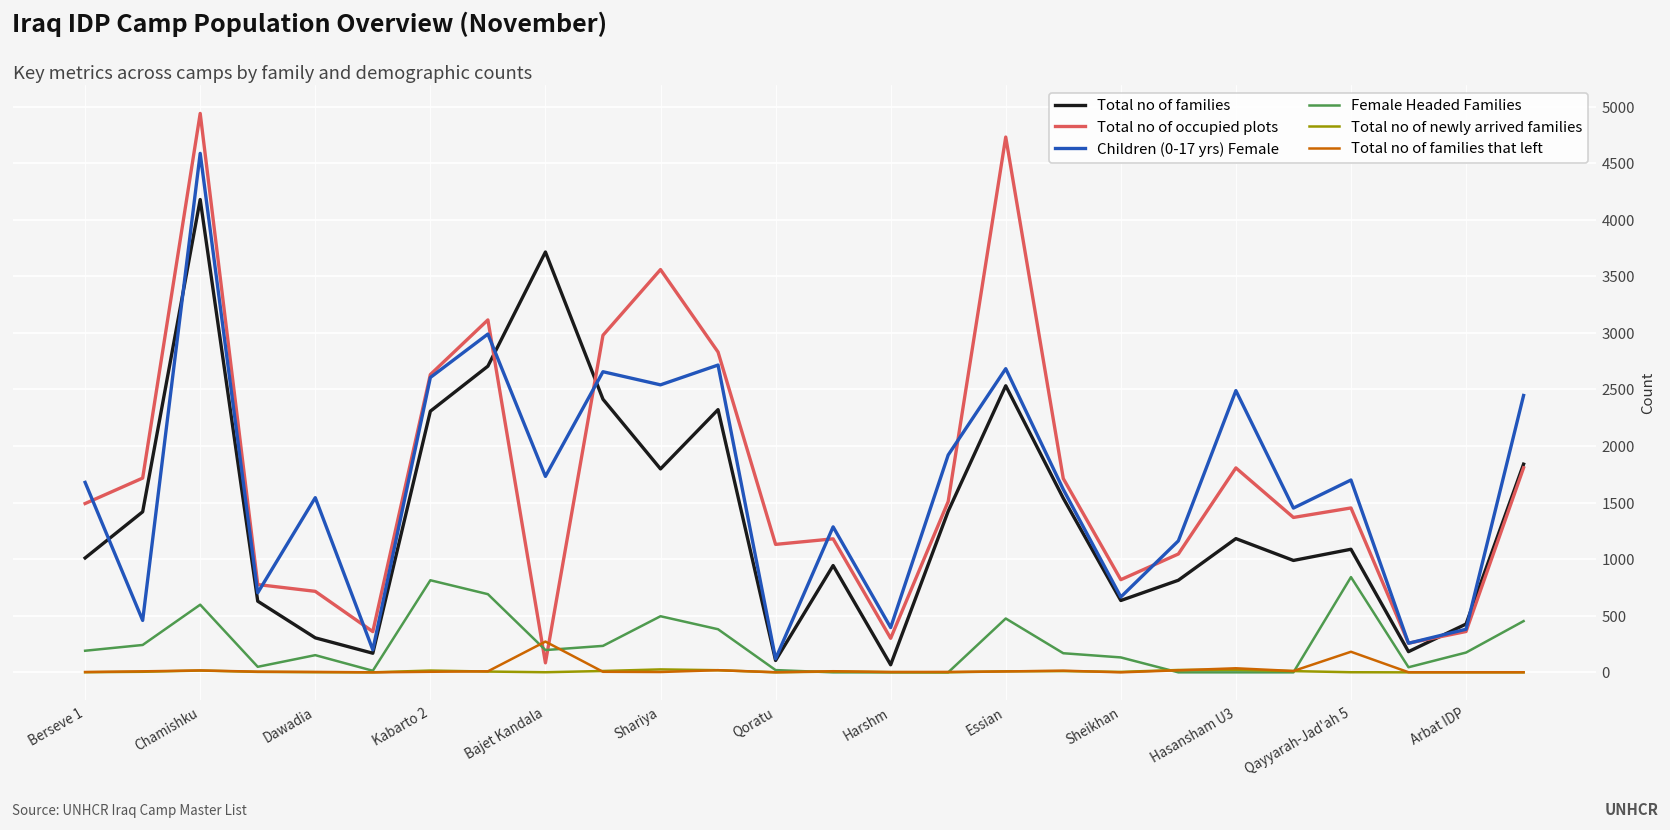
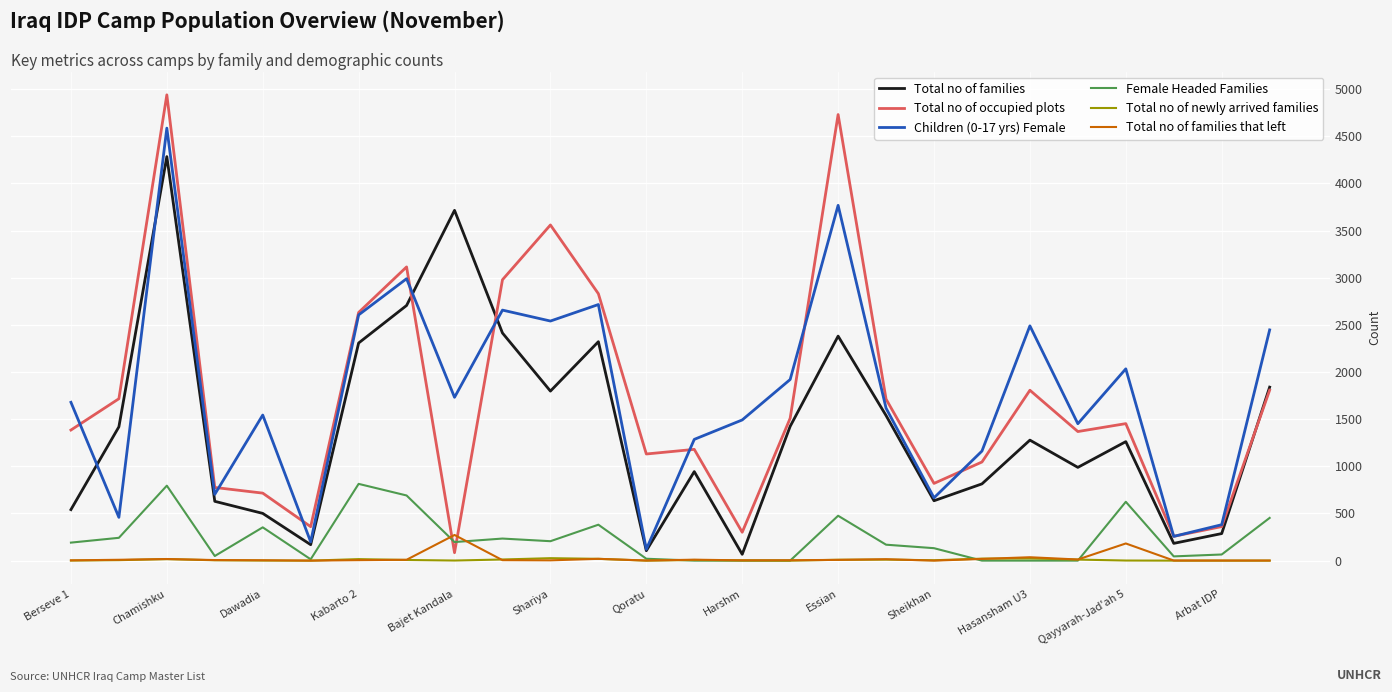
  {
    "Total no of families": {
-     "Berseve 1": 1000,
-     "Chamishku": 4200,
-     "Dawadia": 300,
+     "Berseve 1": 500,
+     "Chamishku": 4300,
+     "Dawadia": 500,
      "Kabarto 2": 2300,
      "Bajet Kandala": 3700,
      "Shariya": 1800,
      "Harshm": 100,
-     "Essian": 2500,
+     "Essian": 2400,
      "Sheikhan": 600,
-     "Hasansham U3": 1200,
-     "Qayyarah-Jad'ah 5": 1100,
-     "Arbat IDP": 400
+     "Hasansham U3": 1300,
+     "Qayyarah-Jad'ah 5": 1300,
+     "Arbat IDP": 300
    },
    "Total no of occupied plots": {
-     "Berseve 1": 1500,
+     "Berseve 1": 1400,
      "Chamishku": 4900,
      "Dawadia": 700,
      "Bajet Kandala": 100,
      "Shariya": 3600,
      "Qoratu": 1100,
      "Harshm": 300,
      "Essian": 4700,
      "Sheikhan": 800,
      "Hasansham U3": 1800,
      "Qayyarah-Jad'ah 5": 1500
    },
    "Children (0-17 yrs) Female": {
      "Berseve 1": 1700,
      "Chamishku": 4600,
      "Dawadia": 1500,
      "Bajet Kandala": 1700,
      "Shariya": 2500,
-     "Harshm": 400,
-     "Essian": 2700,
+     "Harshm": 1500,
+     "Essian": 3800,
      "Sheikhan": 700,
      "Hasansham U3": 2500,
-     "Qayyarah-Jad'ah 5": 1700
+     "Qayyarah-Jad'ah 5": 2000
    },
    "Female Headed Families": {
      "Berseve 1": 200,
-     "Chamishku": 600,
-     "Dawadia": 200,
+     "Chamishku": 800,
+     "Dawadia": 400,
      "Kabarto 2": 800,
      "Bajet Kandala": 200,
-     "Shariya": 500,
+     "Shariya": 200,
      "Essian": 500,
      "Sheikhan": 100,
-     "Qayyarah-Jad'ah 5": 800,
-     "Arbat IDP": 200
+     "Qayyarah-Jad'ah 5": 600,
+     "Arbat IDP": 100
    },
    "Total no of newly arrived families": {
      "Bajet Kandala": 0,
      "Qayyarah-Jad'ah 5": 0
    },
    "Total no of families that left": {
      "Bajet Kandala": 300,
      "Qayyarah-Jad'ah 5": 200
    }
  }
